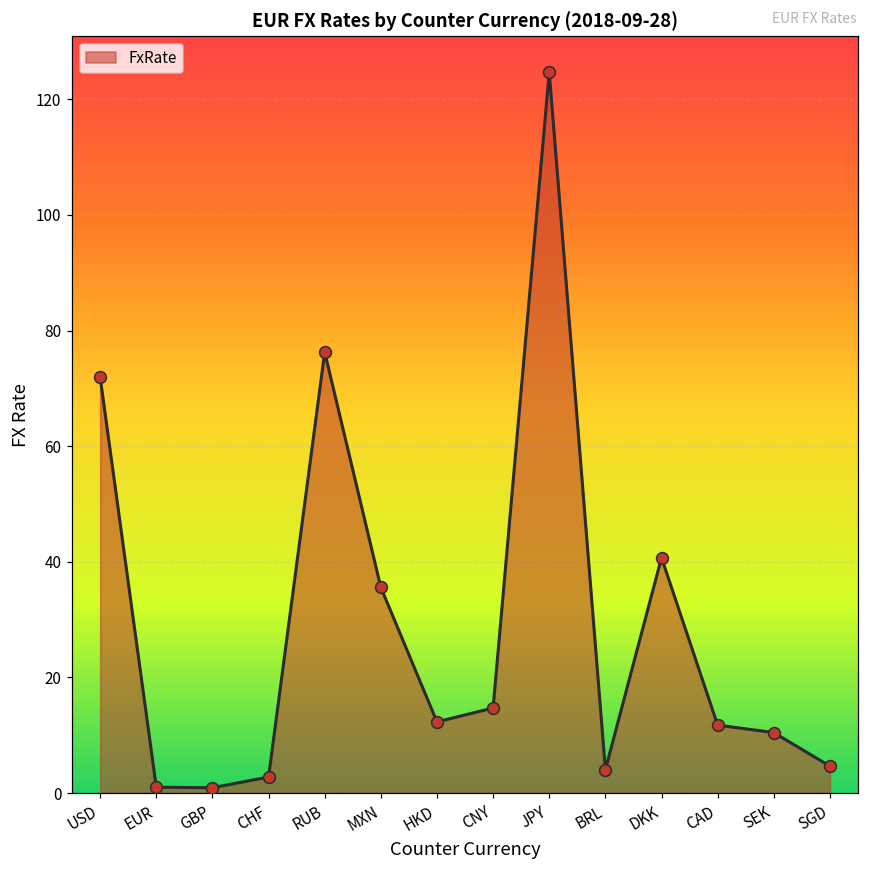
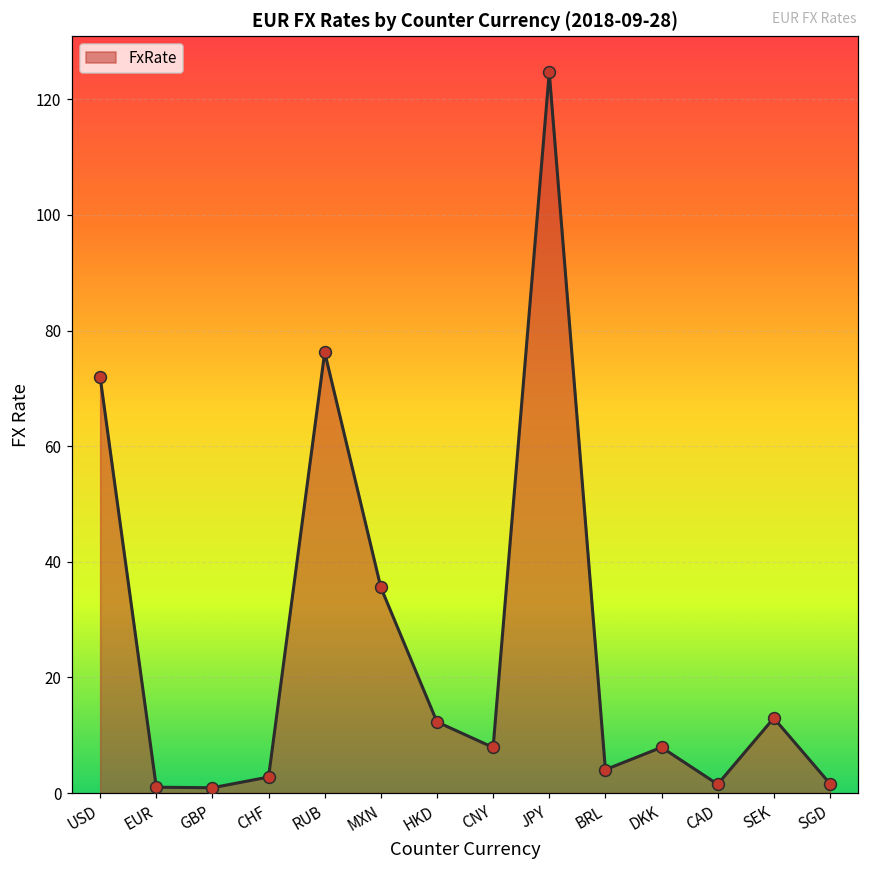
  {
    "USD": 72,
    "EUR": 1,
    "GBP": 1,
    "CHF": 3,
    "RUB": 76,
    "MXN": 36,
    "HKD": 12,
-   "CNY": 15,
+   "CNY": 8,
    "JPY": 125,
    "BRL": 4,
-   "DKK": 41,
-   "CAD": 12,
-   "SEK": 10,
-   "SGD": 5
+   "DKK": 8,
+   "CAD": 2,
+   "SEK": 13,
+   "SGD": 2
  }
